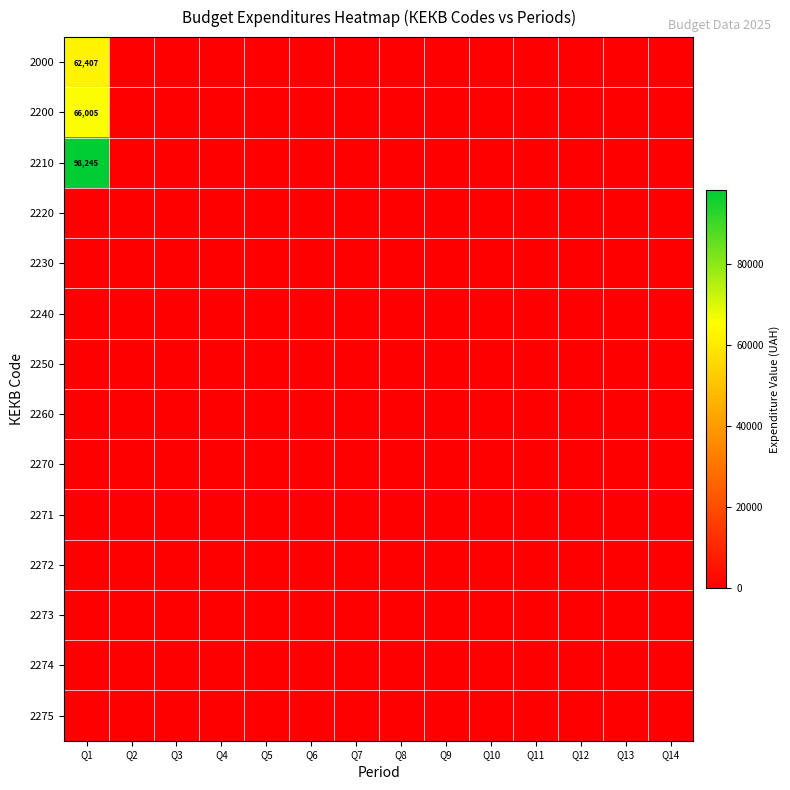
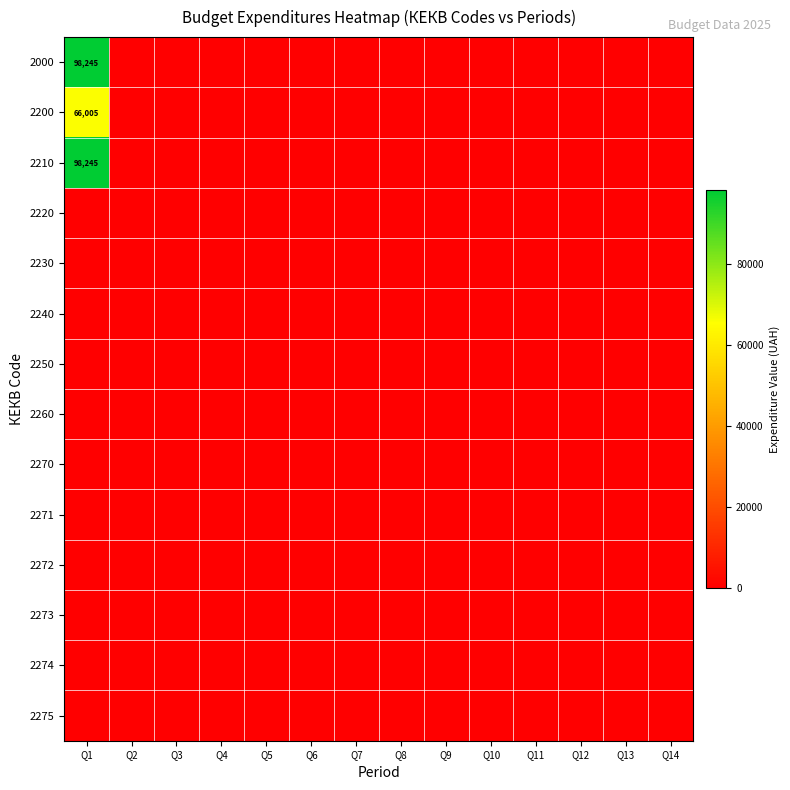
  {
    "2000": {
-     "Q1": "62,407"
+     "Q1": "98,245"
    },
    "2200": {
      "Q1": "66,005"
    },
    "2210": {
      "Q1": "98,245"
    }
  }
